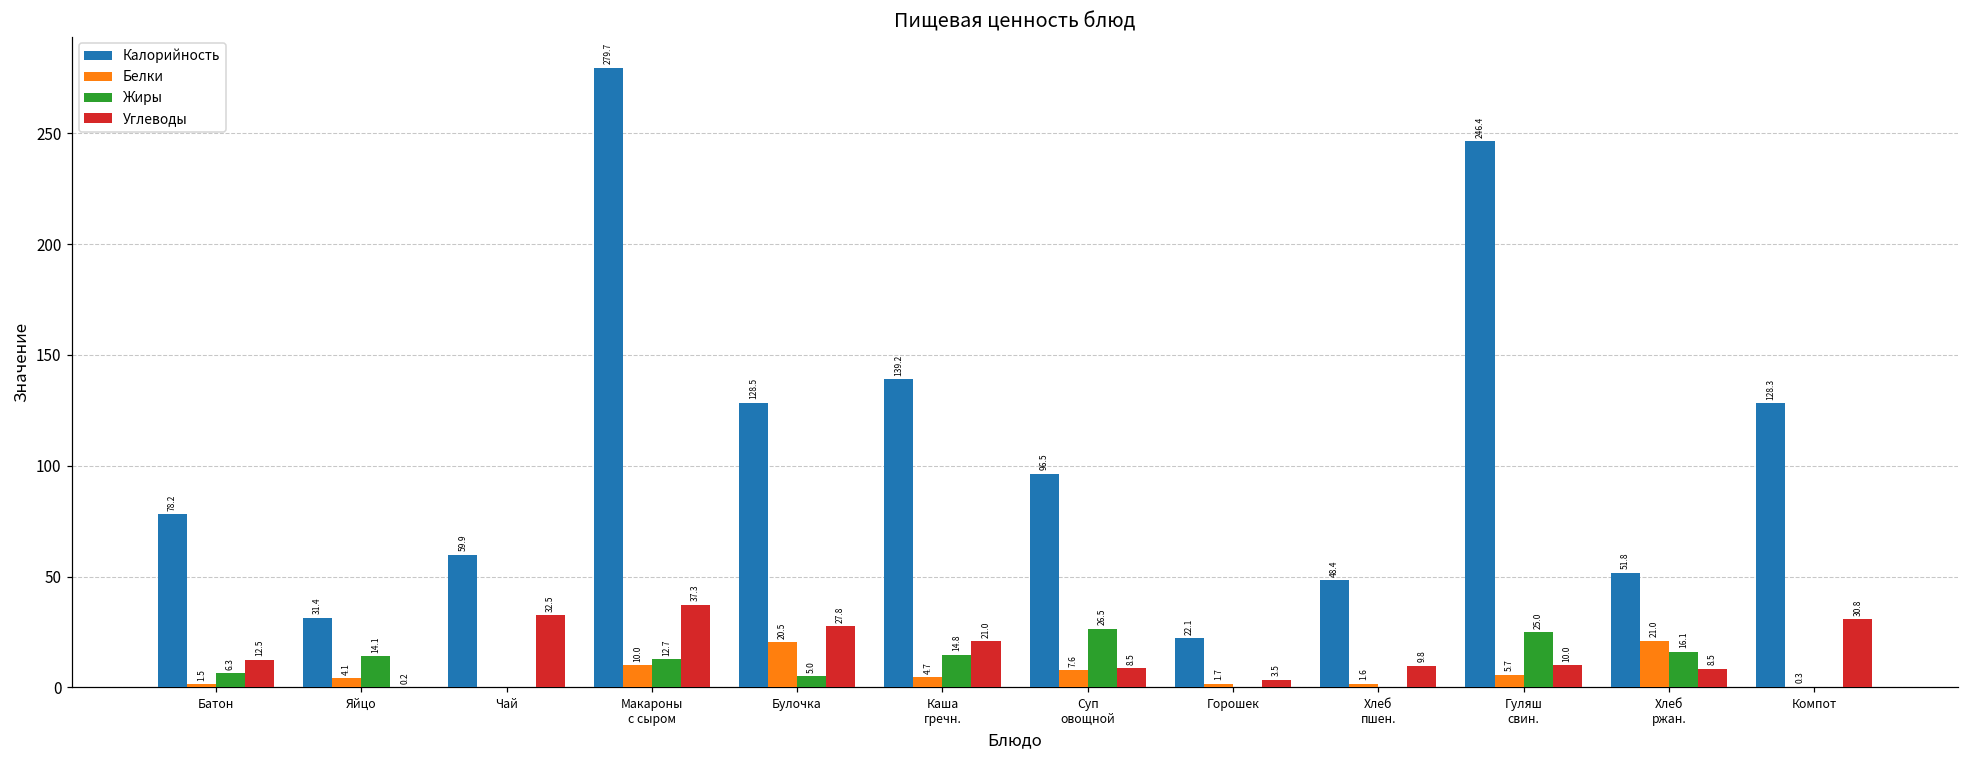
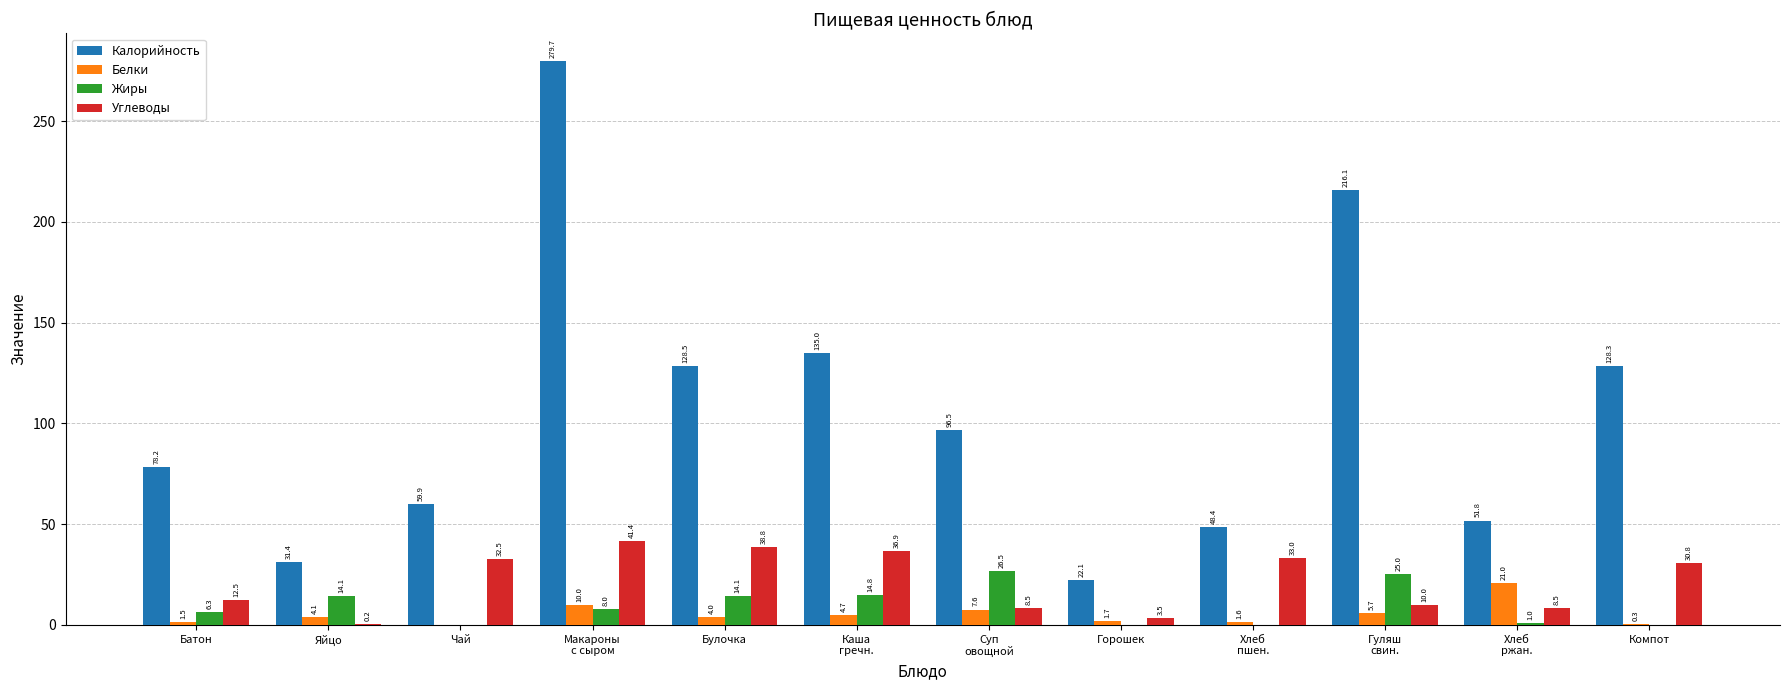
  {
    "Калорийность": {
      "Батон": 78.2,
      "Яйцо": 31.4,
      "Чай": 59.9,
      "Макароны с сыром": 279.7,
      "Булочка": 128.5,
-     "Каша гречн.": 139.2,
+     "Каша гречн.": 135.0,
      "Суп овощной": 96.5,
      "Горошек": 22.1,
      "Хлеб пшен.": 48.4,
-     "Гуляш свин.": 246.4,
+     "Гуляш свин.": 216.1,
      "Хлеб ржан.": 51.8,
      "Компот": 128.3
    },
    "Белки": {
      "Батон": 1.5,
      "Яйцо": 4.1,
      "Макароны с сыром": 10.0,
-     "Булочка": 20.5,
+     "Булочка": 4.0,
      "Каша гречн.": 4.7,
      "Суп овощной": 7.6,
      "Горошек": 1.7,
      "Хлеб пшен.": 1.6,
      "Гуляш свин.": 5.7,
      "Хлеб ржан.": 21.0,
      "Компот": 0.3
    },
    "Жиры": {
      "Батон": 6.3,
      "Яйцо": 14.1,
-     "Макароны с сыром": 12.7,
-     "Булочка": 5.0,
+     "Макароны с сыром": 8.0,
+     "Булочка": 14.1,
      "Каша гречн.": 14.8,
      "Суп овощной": 26.5,
      "Гуляш свин.": 25.0,
-     "Хлеб ржан.": 16.1
+     "Хлеб ржан.": 1.0
    },
    "Углеводы": {
      "Батон": 12.5,
      "Яйцо": 0.2,
      "Чай": 32.5,
-     "Макароны с сыром": 37.3,
-     "Булочка": 27.8,
-     "Каша гречн.": 21.0,
+     "Макароны с сыром": 41.4,
+     "Булочка": 38.8,
+     "Каша гречн.": 36.9,
      "Суп овощной": 8.5,
      "Горошек": 3.5,
-     "Хлеб пшен.": 9.8,
+     "Хлеб пшен.": 33.0,
      "Гуляш свин.": 10.0,
      "Хлеб ржан.": 8.5,
      "Компот": 30.8
    }
  }
